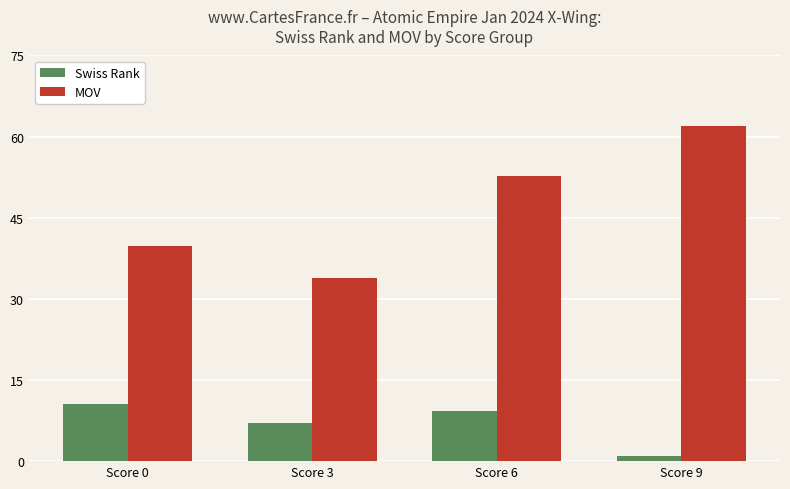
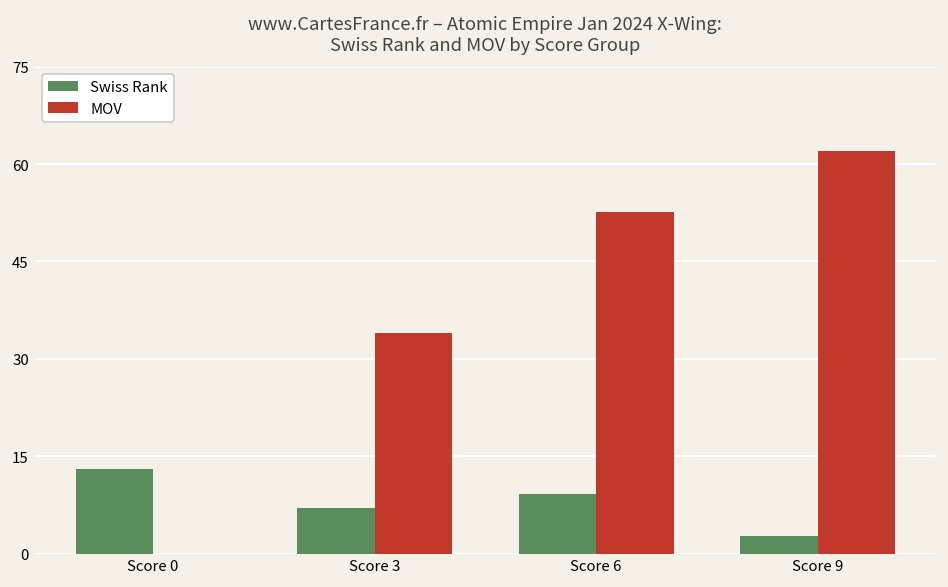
  {
    "Swiss Rank": {
-     "Score 0": 11,
+     "Score 0": 13,
      "Score 3": 7,
      "Score 6": 9,
-     "Score 9": 1
+     "Score 9": 3
    },
    "MOV": {
-     "Score 0": 40,
+     "Score 0": 0,
      "Score 3": 34,
      "Score 6": 53,
      "Score 9": 62
    }
  }
